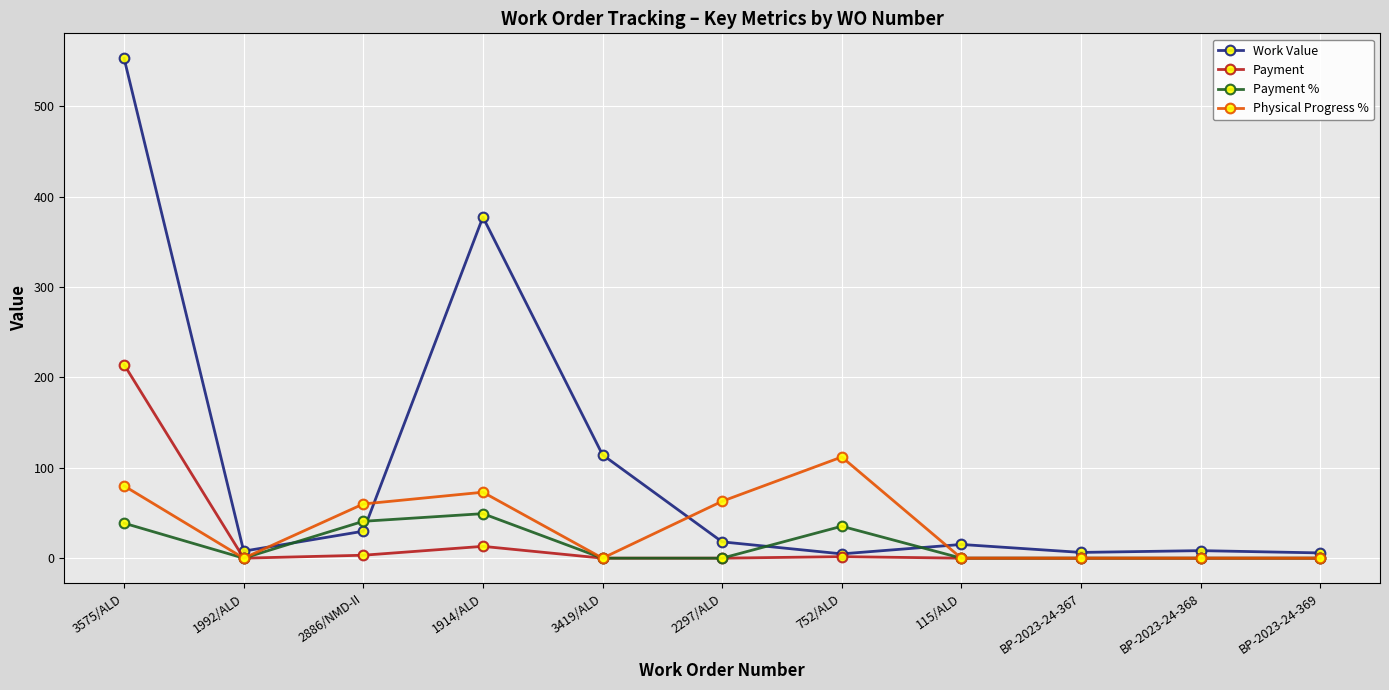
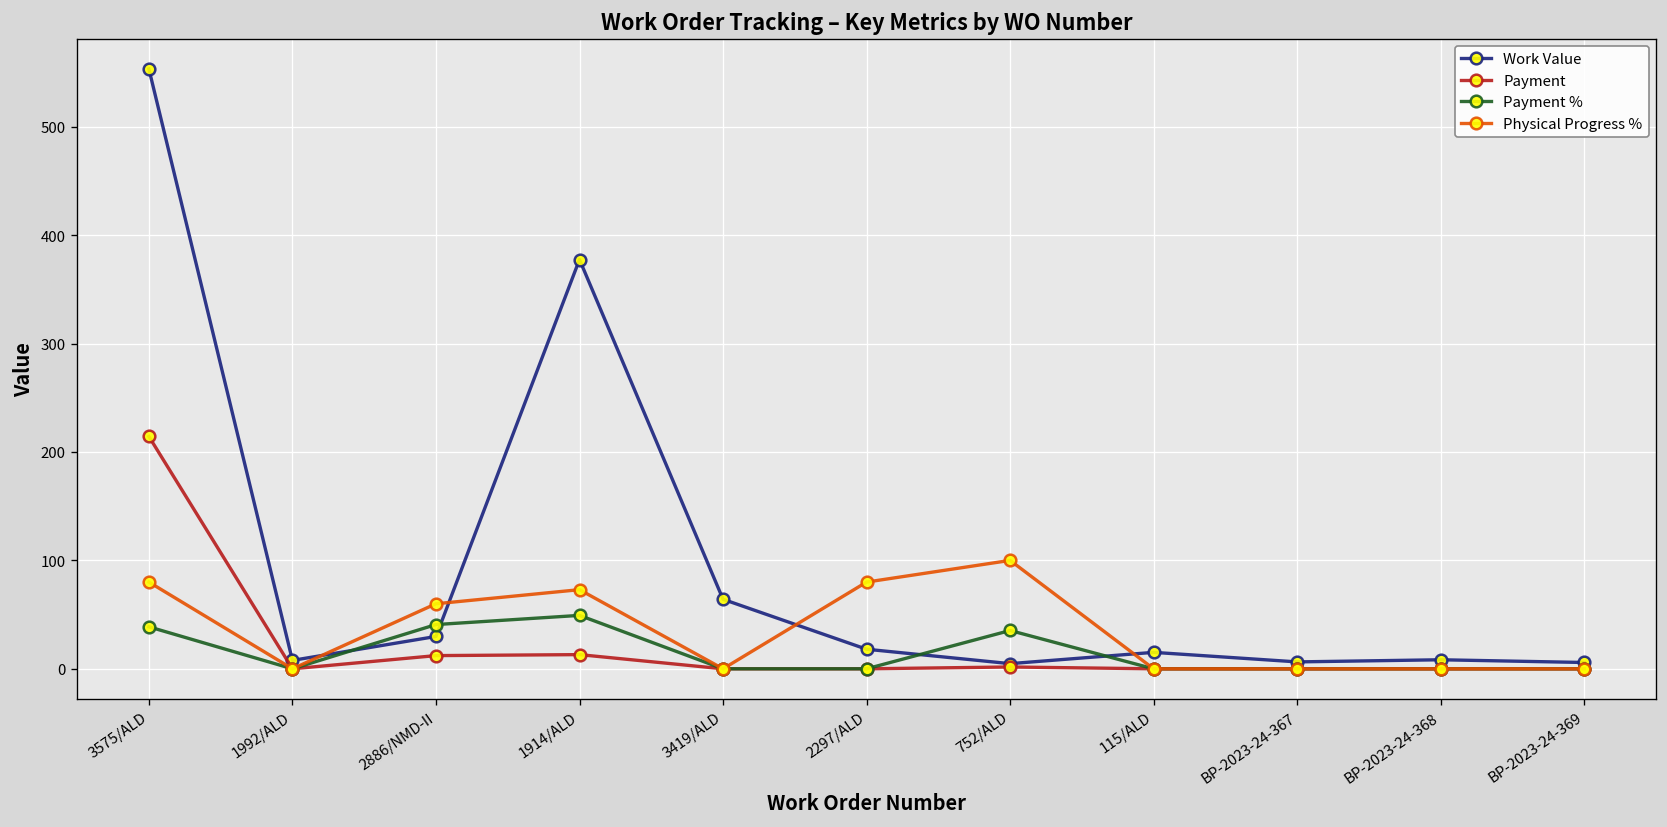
  {
    "Work Value": {
      "3575/ALD": 550,
      "1992/ALD": 10,
      "2886/NMD-II": 30,
      "1914/ALD": 380,
-     "3419/ALD": 110,
+     "3419/ALD": 60,
      "2297/ALD": 20,
      "752/ALD": 0,
      "115/ALD": 20,
      "BP-2023-24-367": 10,
      "BP-2023-24-368": 10,
      "BP-2023-24-369": 10
    },
    "Payment": {
      "3575/ALD": 210,
-     "2886/NMD-II": 0,
+     "2886/NMD-II": 10,
      "1914/ALD": 10,
      "752/ALD": 0
    },
    "Payment %": {
      "3575/ALD": 40,
      "2886/NMD-II": 40,
      "1914/ALD": 50,
      "752/ALD": 40
    },
    "Physical Progress %": {
      "3575/ALD": 80,
      "2886/NMD-II": 60,
      "1914/ALD": 70,
-     "2297/ALD": 60,
-     "752/ALD": 110
+     "2297/ALD": 80,
+     "752/ALD": 100
    }
  }
